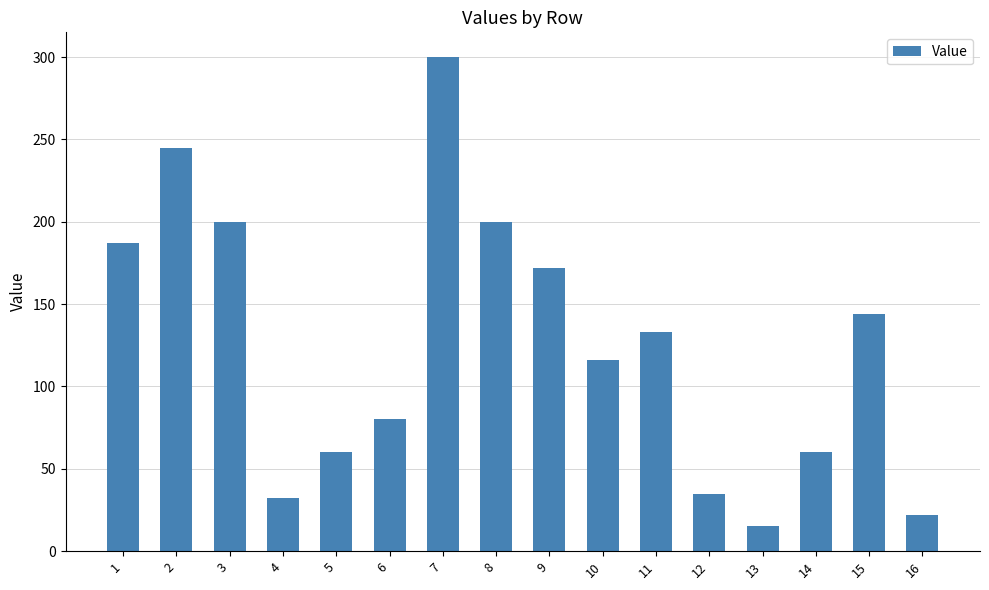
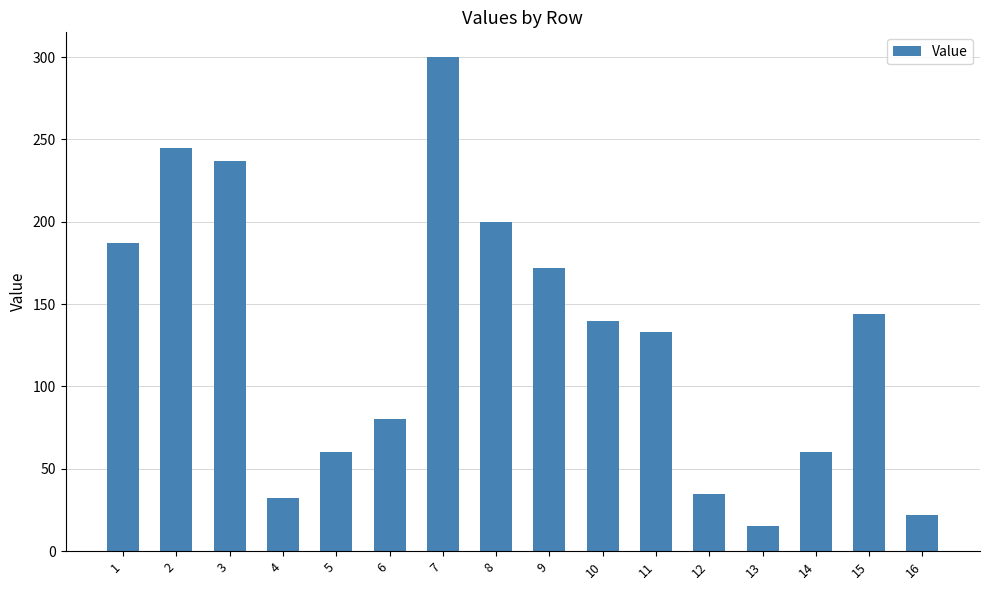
  {
    "1": 187,
    "2": 245,
-   "3": 200,
+   "3": 237,
    "4": 32,
    "5": 60,
    "6": 80,
    "7": 300,
    "8": 200,
    "9": 172,
-   "10": 116,
+   "10": 140,
    "11": 133,
    "12": 35,
    "13": 15,
    "14": 60,
    "15": 144,
    "16": 22
  }
